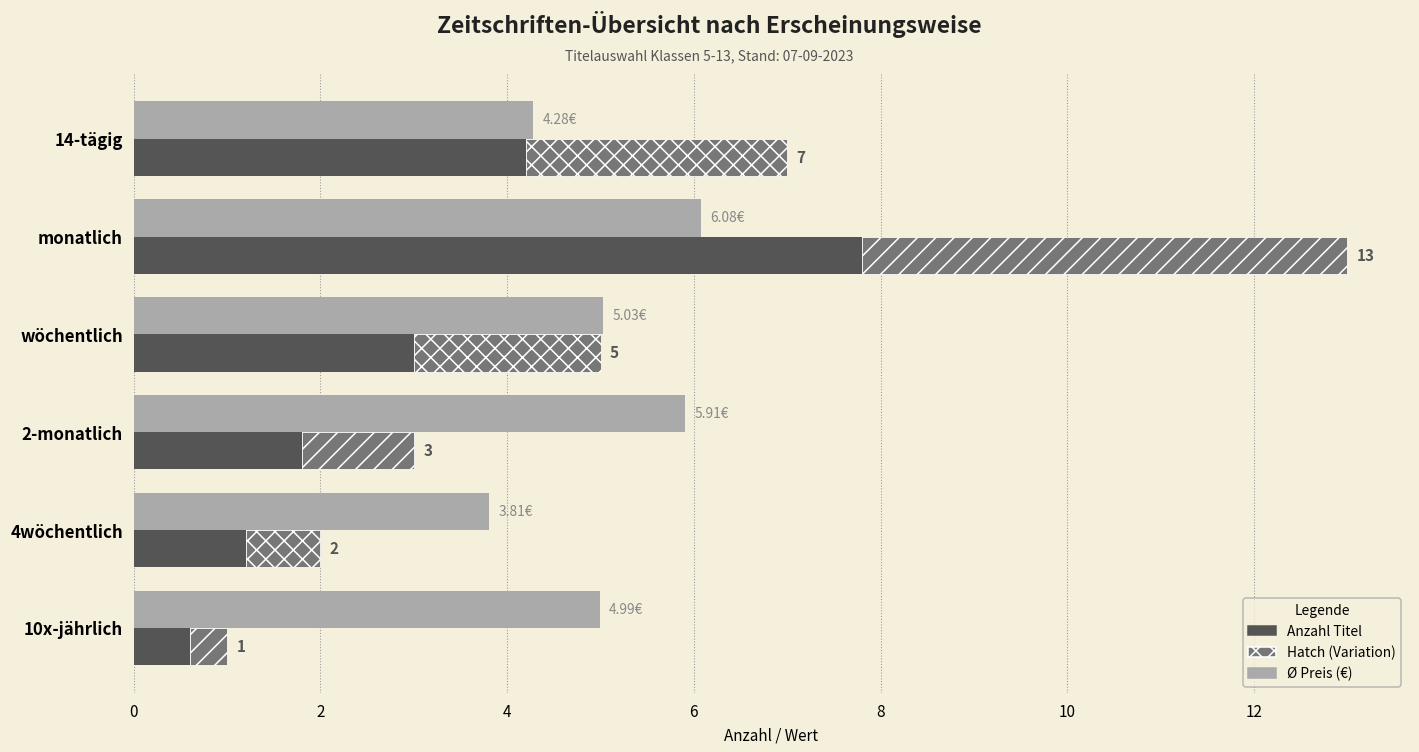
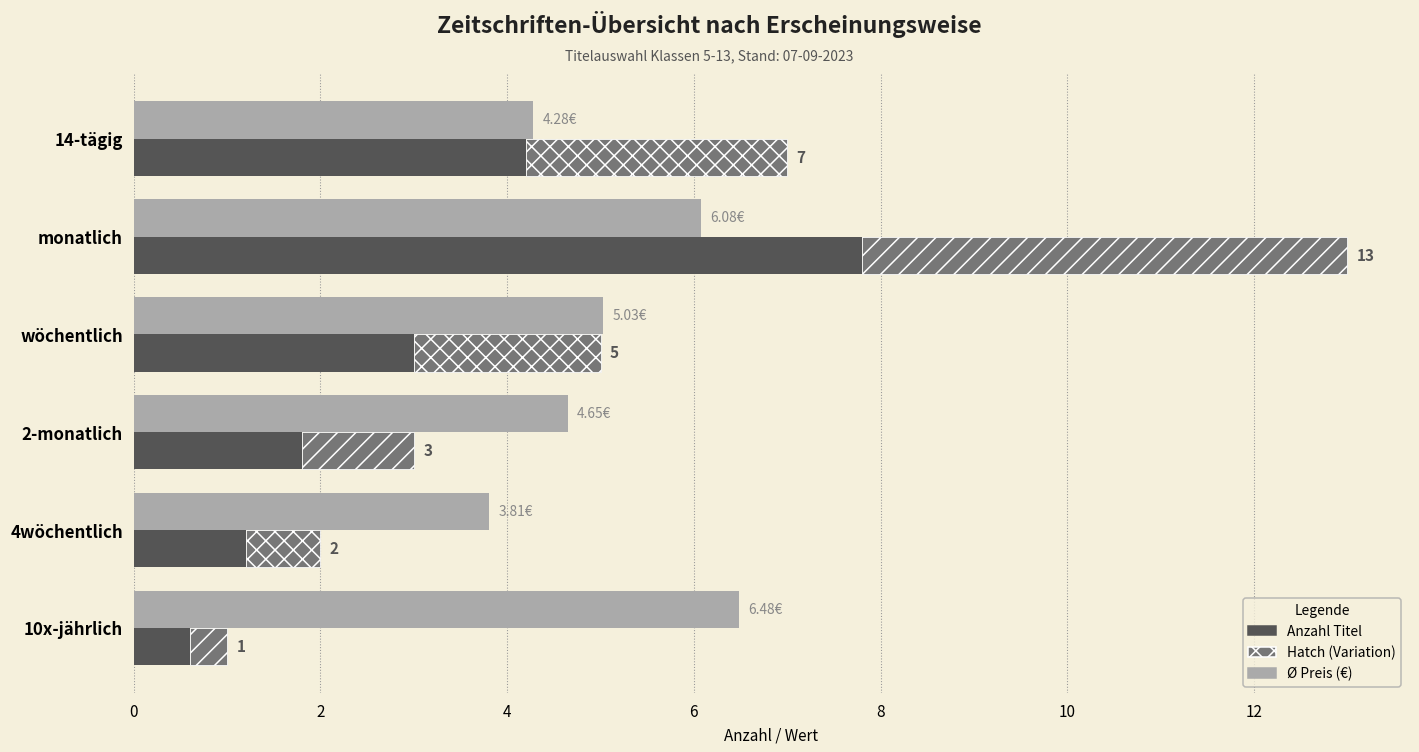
  {
    "Ø Preis (€)": {
      "14-tägig": "4.28€",
      "monatlich": "6.08€",
      "wöchentlich": "5.03€",
-     "2-monatlich": "5.91€",
+     "2-monatlich": "4.65€",
      "4wöchentlich": "3.81€",
-     "10x-jährlich": "4.99€"
+     "10x-jährlich": "6.48€"
    }
  }
